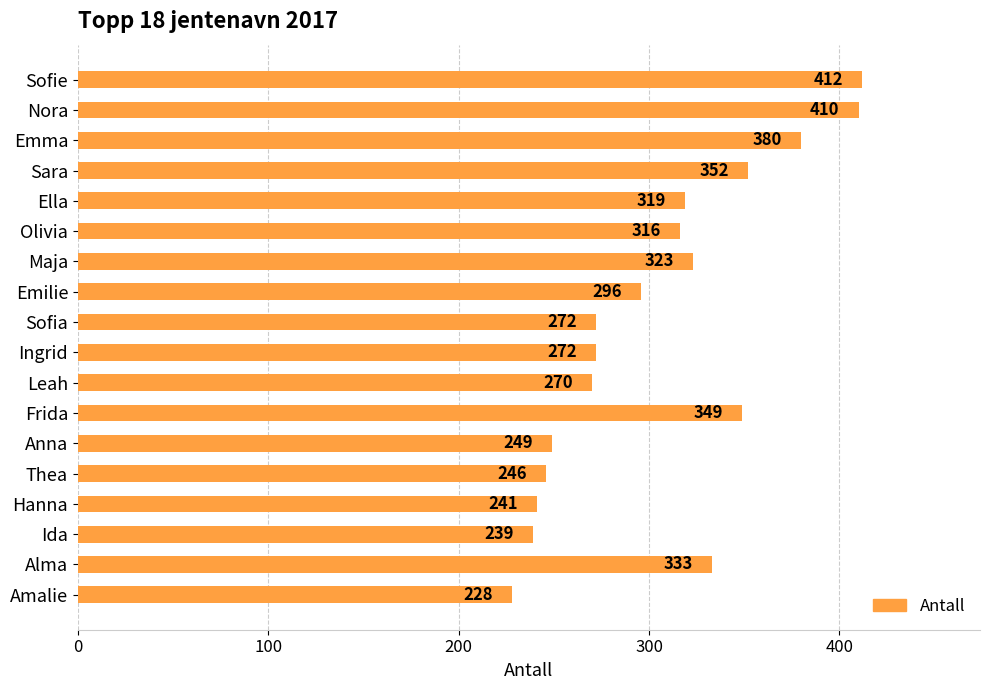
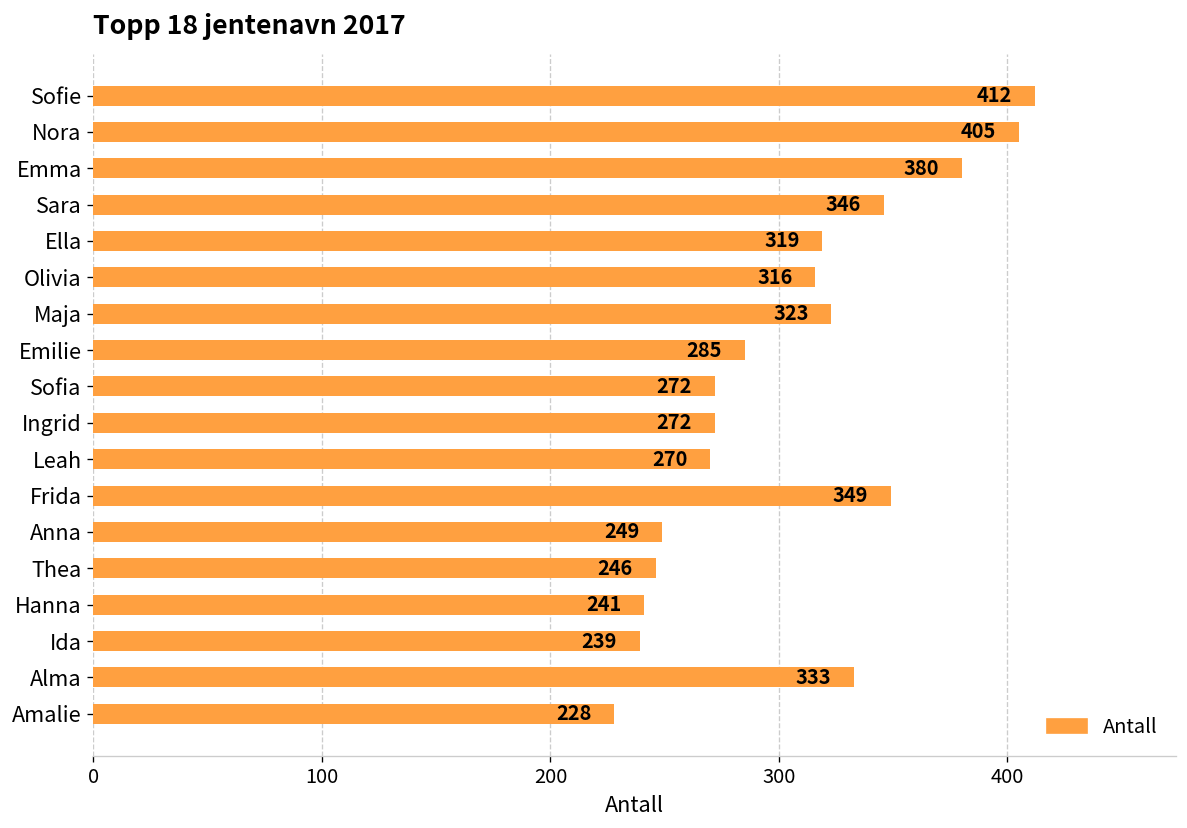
  {
    "Sofie": 412,
-   "Nora": 410,
+   "Nora": 405,
    "Emma": 380,
-   "Sara": 352,
+   "Sara": 346,
    "Ella": 319,
    "Olivia": 316,
    "Maja": 323,
-   "Emilie": 296,
+   "Emilie": 285,
    "Sofia": 272,
    "Ingrid": 272,
    "Leah": 270,
    "Frida": 349,
    "Anna": 249,
    "Thea": 246,
    "Hanna": 241,
    "Ida": 239,
    "Alma": 333,
    "Amalie": 228
  }
